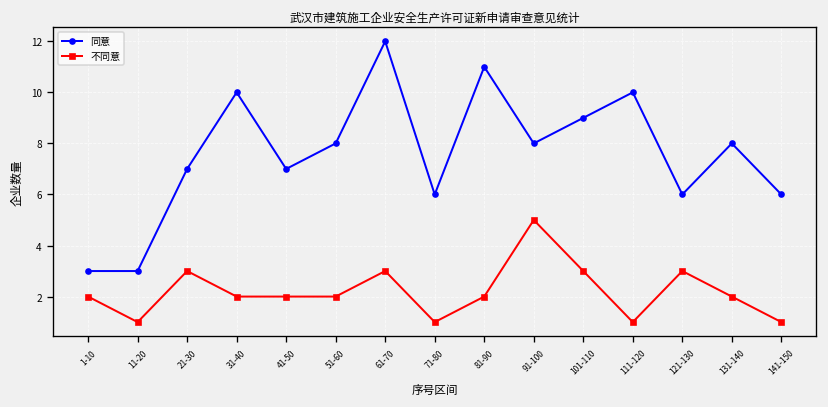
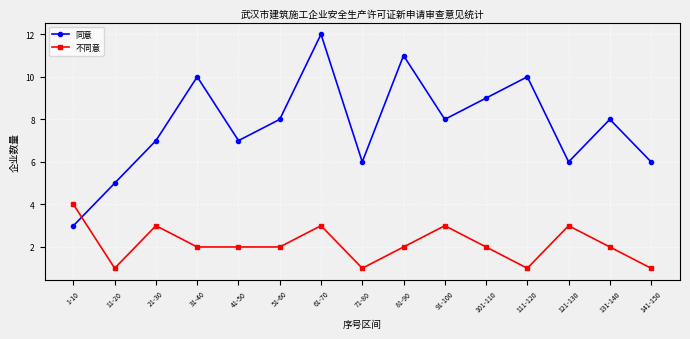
  {
    "同意": {
      "1-10": 3,
-     "11-20": 3,
+     "11-20": 5,
      "21-30": 7,
      "31-40": 10,
      "41-50": 7,
      "51-60": 8,
      "61-70": 12,
      "71-80": 6,
      "81-90": 11,
      "91-100": 8,
      "101-110": 9,
      "111-120": 10,
      "121-130": 6,
      "131-140": 8,
      "141-150": 6
    },
    "不同意": {
-     "1-10": 2,
+     "1-10": 4,
      "11-20": 1,
      "21-30": 3,
      "31-40": 2,
      "41-50": 2,
      "51-60": 2,
      "61-70": 3,
      "71-80": 1,
      "81-90": 2,
-     "91-100": 5,
-     "101-110": 3,
+     "91-100": 3,
+     "101-110": 2,
      "111-120": 1,
      "121-130": 3,
      "131-140": 2,
      "141-150": 1
    }
  }
